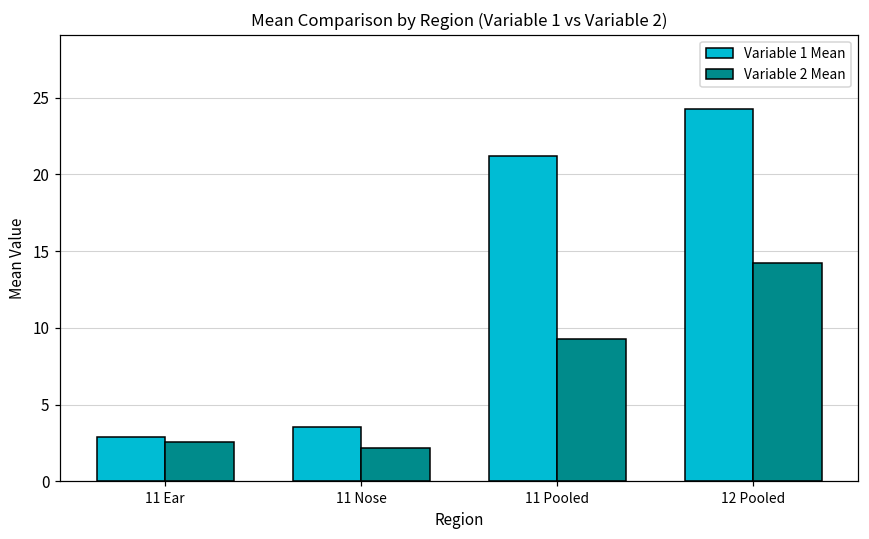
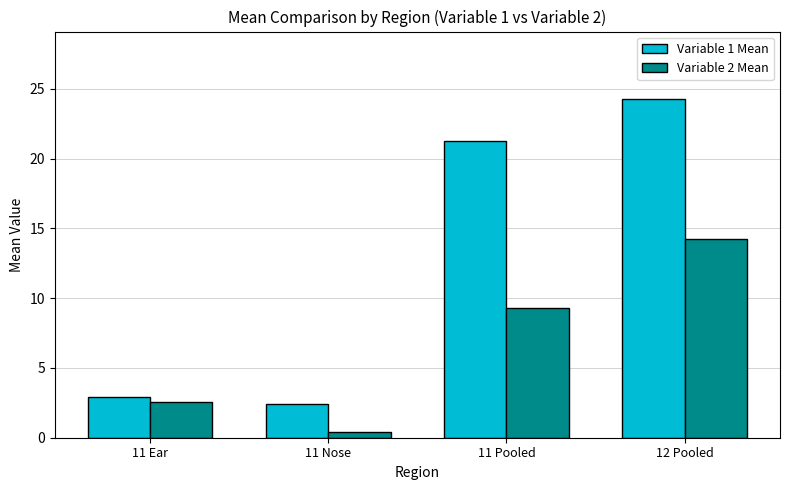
  {
    "Variable 1 Mean": {
      "11 Ear": 2.9,
-     "11 Nose": 3.6,
+     "11 Nose": 2.4,
      "11 Pooled": 21.2,
      "12 Pooled": 24.3
    },
    "Variable 2 Mean": {
      "11 Ear": 2.6,
-     "11 Nose": 2.2,
+     "11 Nose": 0.4,
      "11 Pooled": 9.3,
      "12 Pooled": 14.2
    }
  }
